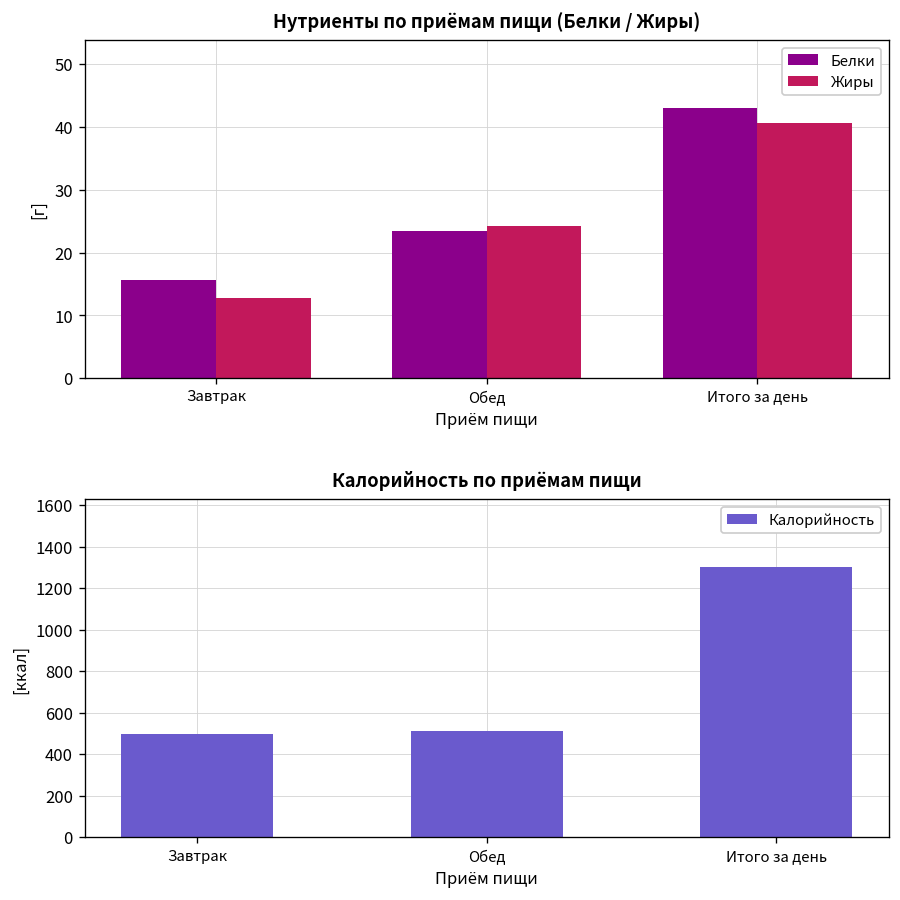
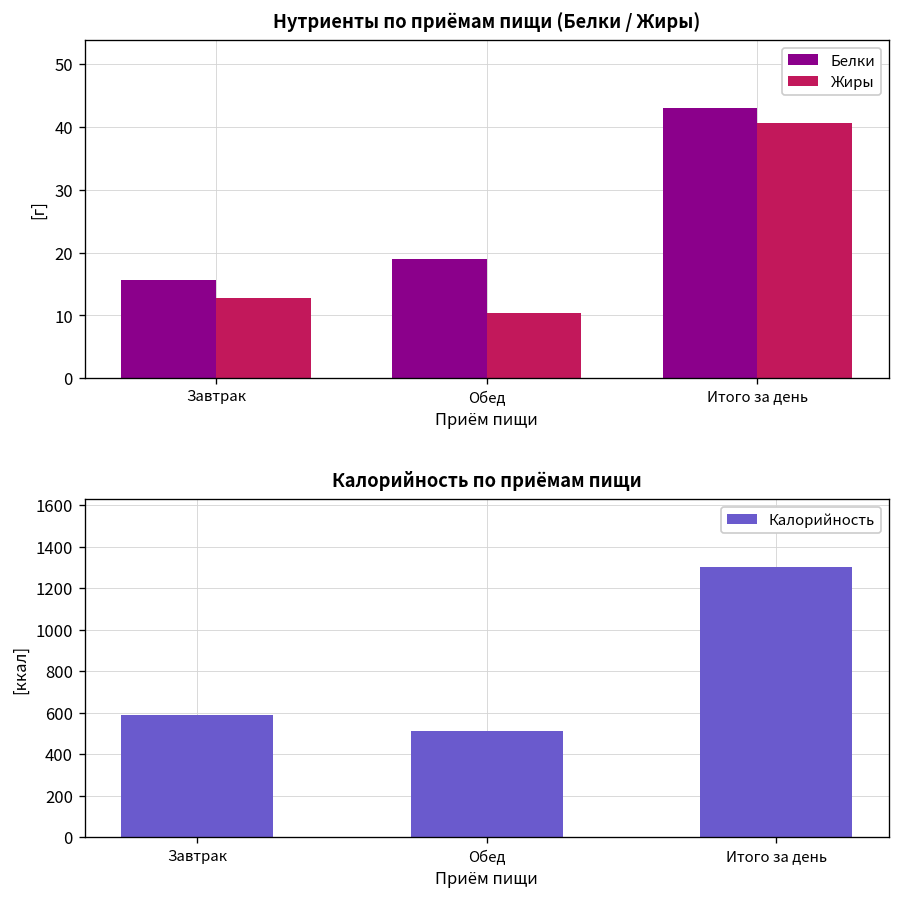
  {
    "Нутриенты по приёмам пищи (Белки / Жиры)": {
      "Белки": {
        "Завтрак": 16,
-       "Обед": 23,
+       "Обед": 19,
        "Итого за день": 43
      },
      "Жиры": {
        "Завтрак": 13,
-       "Обед": 24,
+       "Обед": 10,
        "Итого за день": 41
      }
    },
    "Калорийность по приёмам пищи": {
-     "Завтрак": 500,
+     "Завтрак": 590,
      "Обед": 510,
      "Итого за день": 1300
    }
  }
